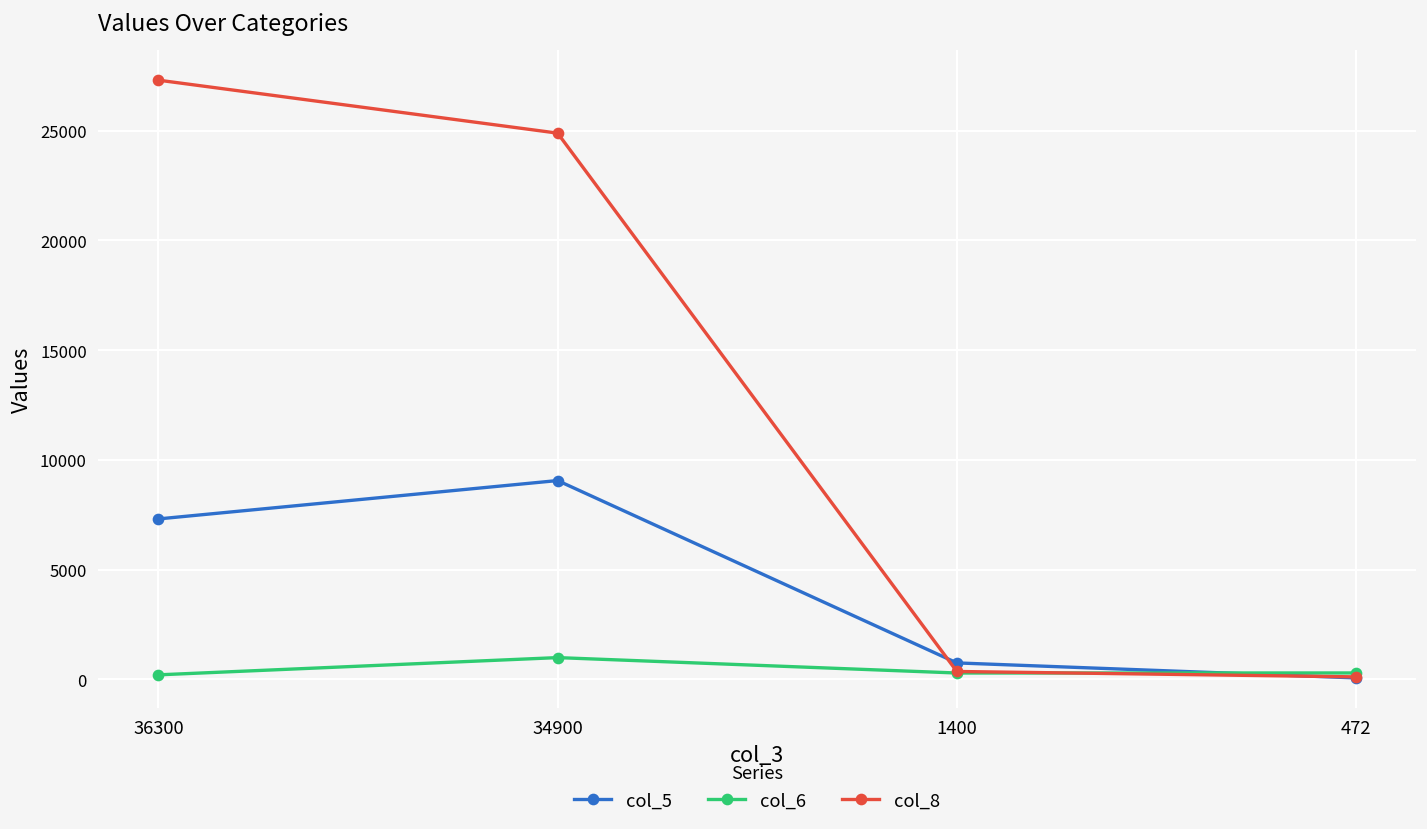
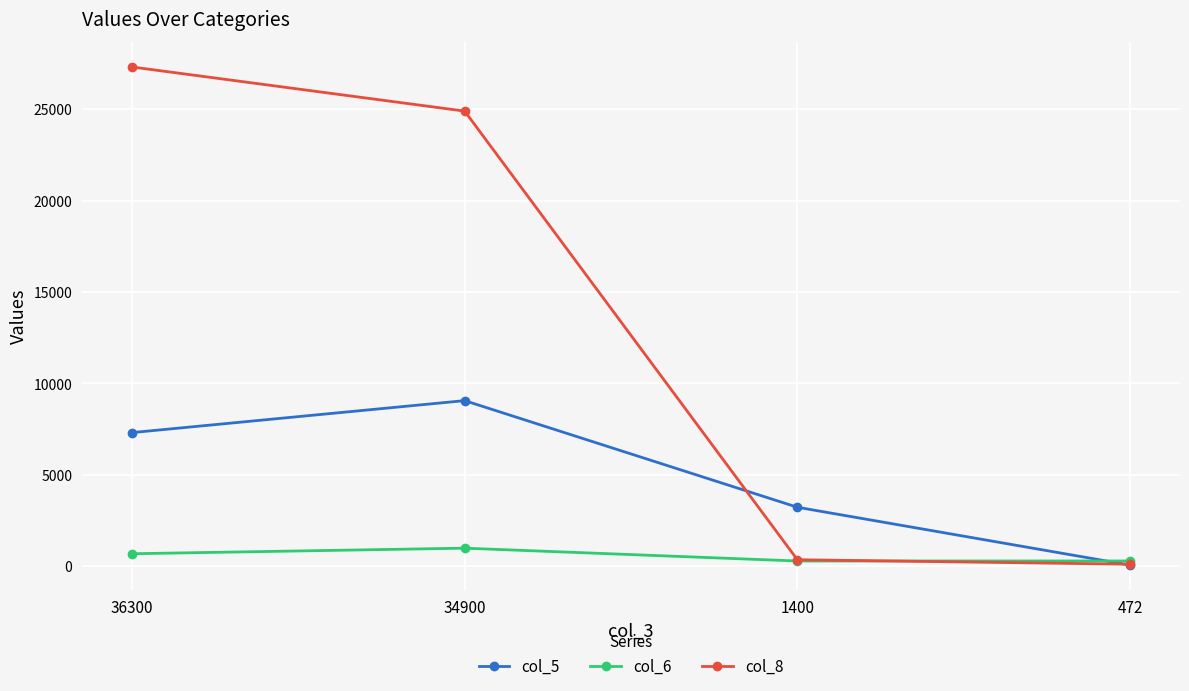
  {
    "col_5": {
      "36300": 7300,
      "34900": 9100,
-     "1400": 800
+     "1400": 3200
    },
    "col_6": {
-     "36300": 200,
+     "36300": 700,
      "34900": 1000,
      "472": 300
    },
    "col_8": {
      "36300": 27300,
      "34900": 24900
    }
  }
